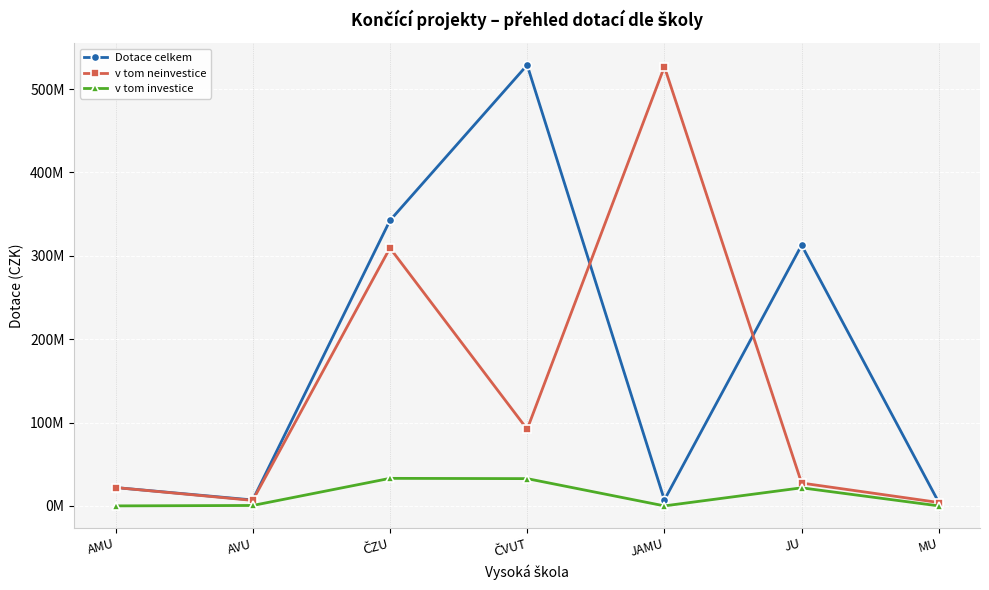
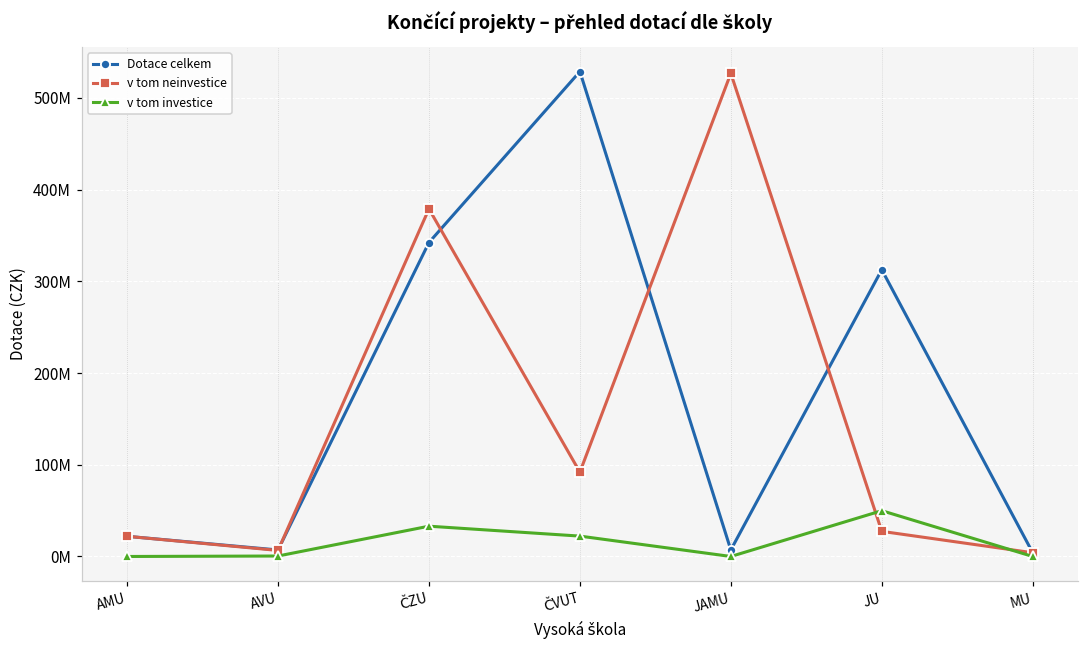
  {
    "Dotace celkem": {
      "ČZU": 340000000,
      "ČVUT": 530000000,
      "JAMU": 10000000,
      "JU": 310000000
    },
    "v tom neinvestice": {
-     "ČZU": 310000000,
+     "ČZU": 380000000,
      "ČVUT": 90000000,
      "JAMU": 530000000,
      "JU": 30000000
    },
    "v tom investice": {
      "AMU": 0,
      "AVU": 0,
      "ČZU": 30000000,
-     "ČVUT": 30000000,
+     "ČVUT": 20000000,
      "JAMU": 0,
-     "JU": 20000000,
+     "JU": 50000000,
      "MU": 0
    }
  }
